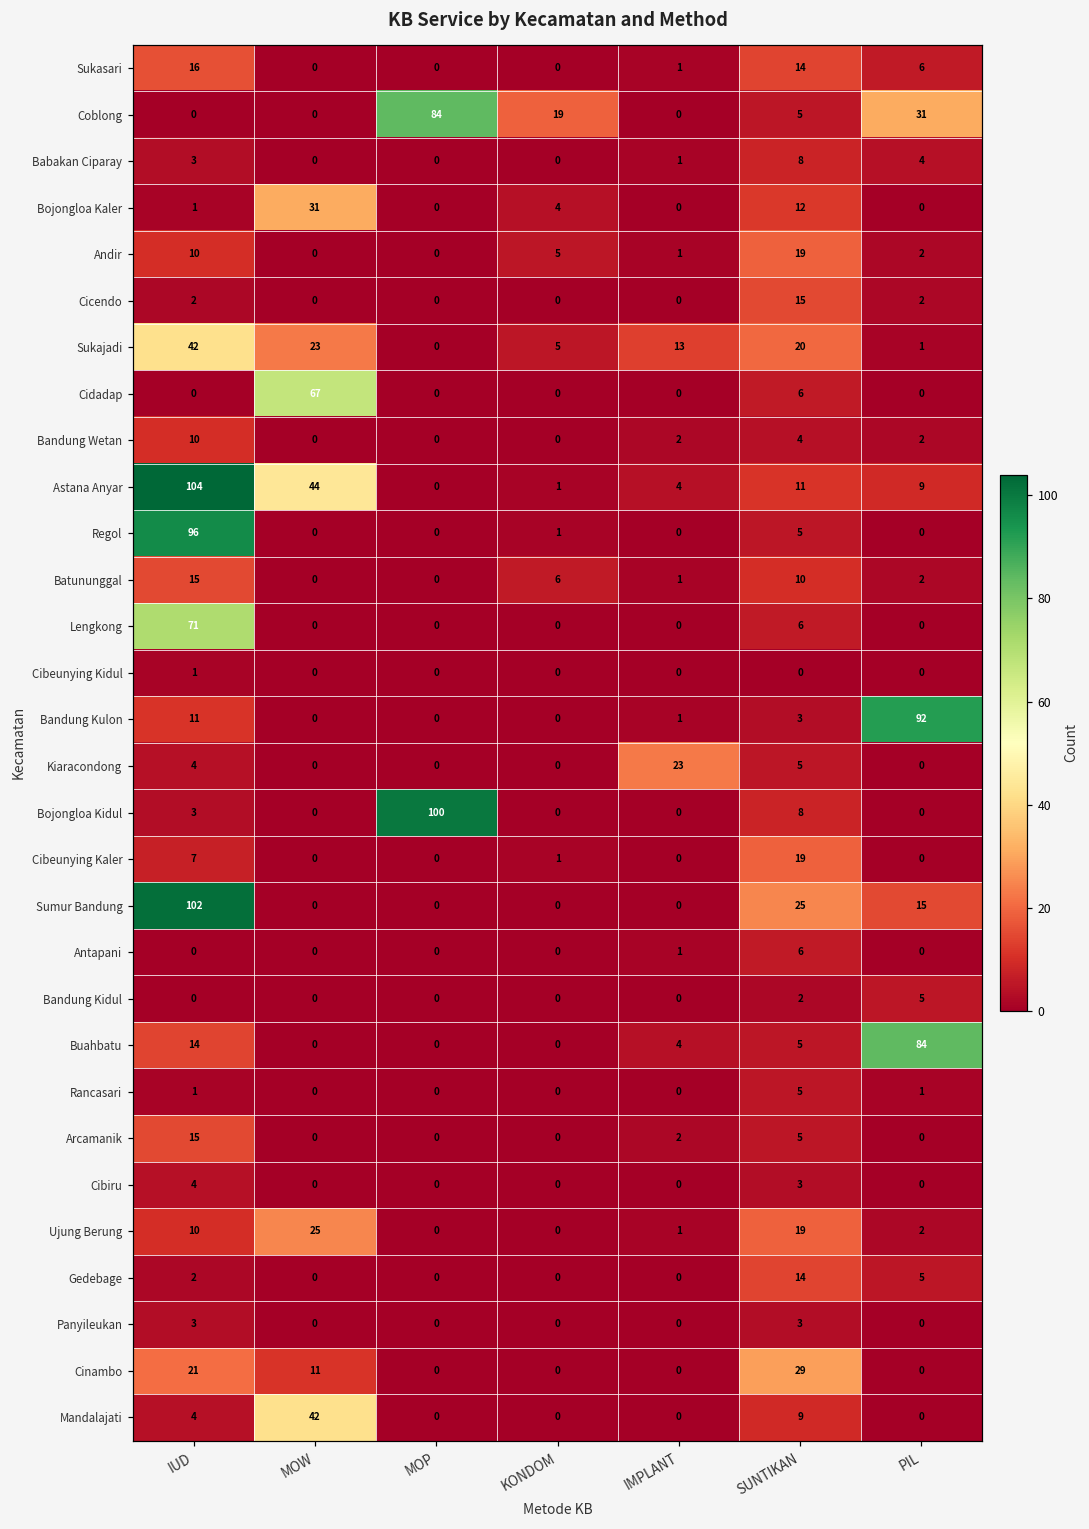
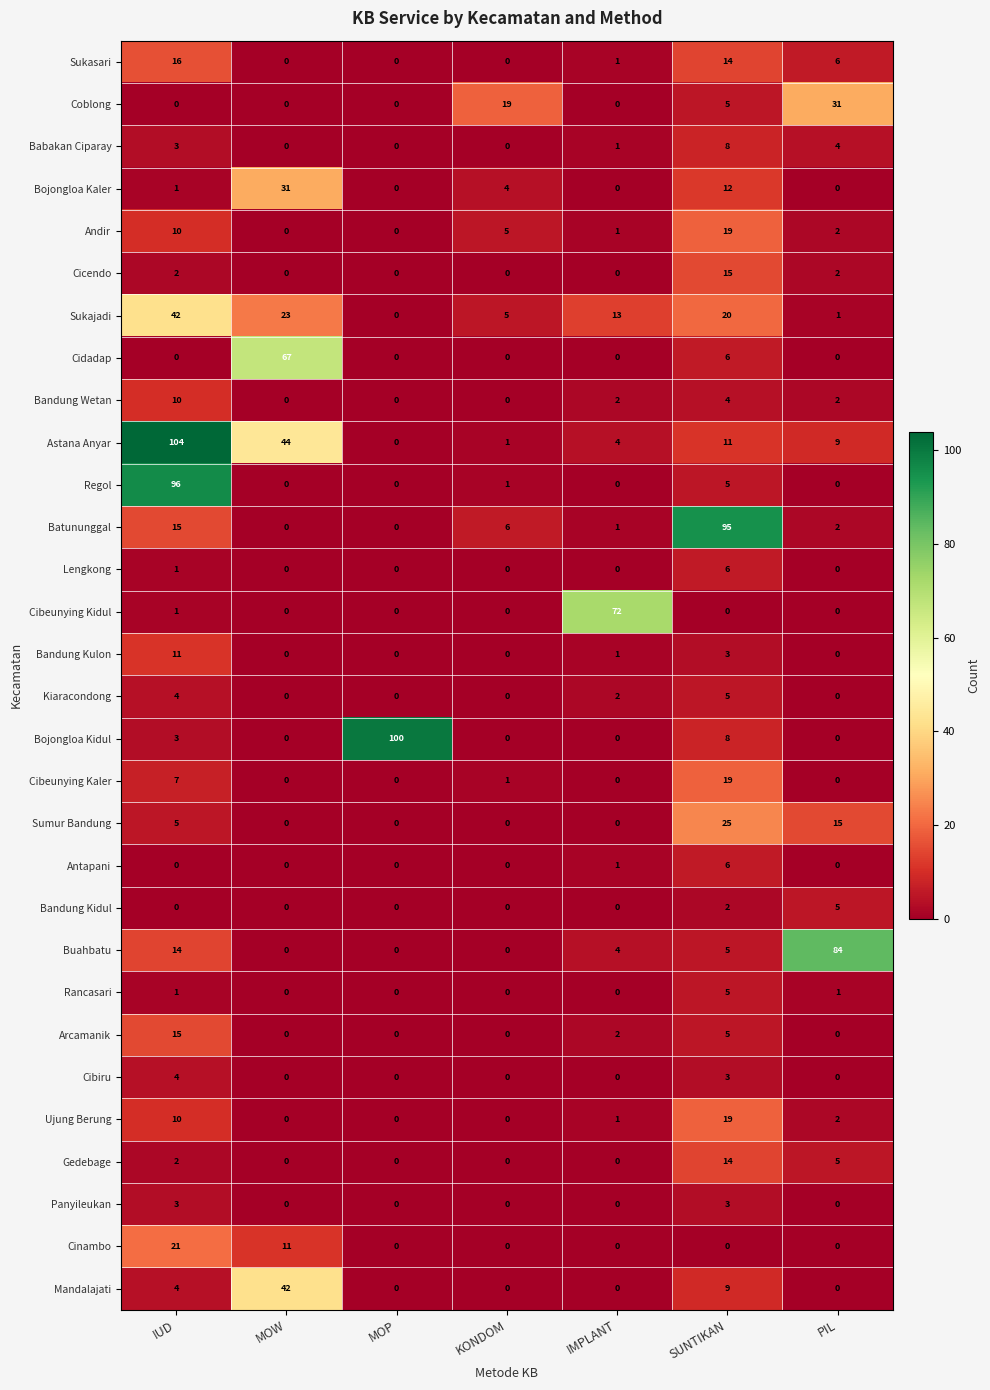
  {
    "Coblong": {
      "IUD": 0,
      "MOW": 0,
-     "MOP": 84,
+     "MOP": 0,
      "KONDOM": 19,
      "IMPLANT": 0,
      "SUNTIKAN": 5,
      "PIL": 31
    },
    "Batununggal": {
      "IUD": 15,
      "MOW": 0,
      "MOP": 0,
      "KONDOM": 6,
      "IMPLANT": 1,
-     "SUNTIKAN": 10,
+     "SUNTIKAN": 95,
      "PIL": 2
    },
    "Lengkong": {
-     "IUD": 71,
+     "IUD": 1,
      "MOW": 0,
      "MOP": 0,
      "KONDOM": 0,
      "IMPLANT": 0,
      "SUNTIKAN": 6,
      "PIL": 0
    },
    "Cibeunying Kidul": {
      "IUD": 1,
      "MOW": 0,
      "MOP": 0,
      "KONDOM": 0,
-     "IMPLANT": 0,
+     "IMPLANT": 72,
      "SUNTIKAN": 0,
      "PIL": 0
    },
    "Bandung Kulon": {
      "IUD": 11,
      "MOW": 0,
      "MOP": 0,
      "KONDOM": 0,
      "IMPLANT": 1,
      "SUNTIKAN": 3,
-     "PIL": 92
+     "PIL": 0
    },
    "Kiaracondong": {
      "IUD": 4,
      "MOW": 0,
      "MOP": 0,
      "KONDOM": 0,
-     "IMPLANT": 23,
+     "IMPLANT": 2,
      "SUNTIKAN": 5,
      "PIL": 0
    },
    "Sumur Bandung": {
-     "IUD": 102,
+     "IUD": 5,
      "MOW": 0,
      "MOP": 0,
      "KONDOM": 0,
      "IMPLANT": 0,
      "SUNTIKAN": 25,
      "PIL": 15
    },
    "Ujung Berung": {
      "IUD": 10,
-     "MOW": 25,
+     "MOW": 0,
      "MOP": 0,
      "KONDOM": 0,
      "IMPLANT": 1,
      "SUNTIKAN": 19,
      "PIL": 2
    },
    "Cinambo": {
      "IUD": 21,
      "MOW": 11,
      "MOP": 0,
      "KONDOM": 0,
      "IMPLANT": 0,
-     "SUNTIKAN": 29,
+     "SUNTIKAN": 0,
      "PIL": 0
    }
  }
